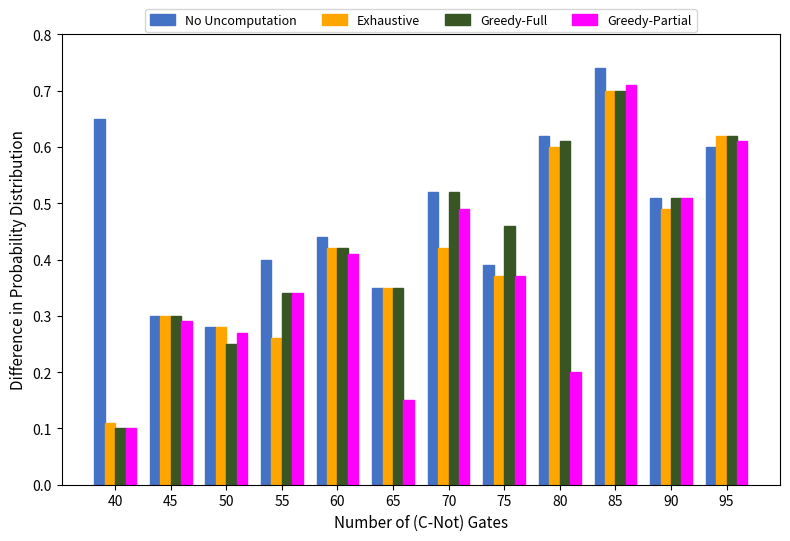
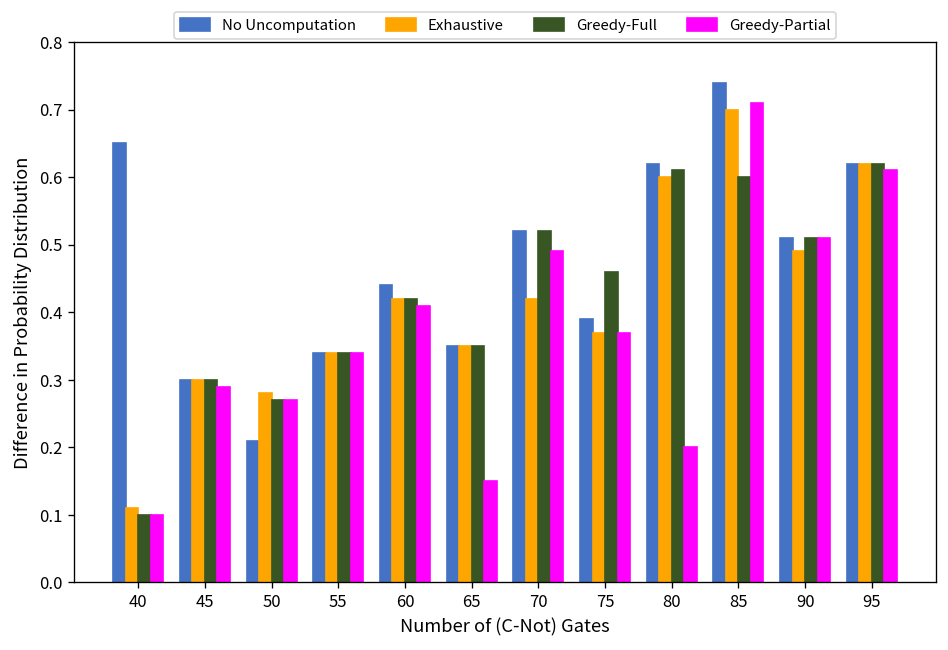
  {
    "No Uncomputation": {
      "40": 0.65,
      "45": 0.30,
-     "50": 0.28,
-     "55": 0.40,
+     "50": 0.21,
+     "55": 0.34,
      "60": 0.44,
      "65": 0.35,
      "70": 0.52,
      "75": 0.39,
      "80": 0.62,
      "85": 0.74,
      "90": 0.51,
-     "95": 0.60
+     "95": 0.62
    },
    "Exhaustive": {
      "40": 0.11,
      "45": 0.30,
      "50": 0.28,
-     "55": 0.26,
+     "55": 0.34,
      "60": 0.42,
      "65": 0.35,
      "70": 0.42,
      "75": 0.37,
      "80": 0.60,
      "85": 0.70,
      "90": 0.49,
      "95": 0.62
    },
    "Greedy-Full": {
      "40": 0.10,
      "45": 0.30,
-     "50": 0.25,
+     "50": 0.27,
      "55": 0.34,
      "60": 0.42,
      "65": 0.35,
      "70": 0.52,
      "75": 0.46,
      "80": 0.61,
-     "85": 0.7,
+     "85": 0.6,
      "90": 0.51,
      "95": 0.62
    },
    "Greedy-Partial": {
      "40": 0.10,
      "45": 0.29,
      "50": 0.27,
      "55": 0.34,
      "60": 0.41,
      "65": 0.15,
      "70": 0.49,
      "75": 0.37,
      "80": 0.20,
      "85": 0.71,
      "90": 0.51,
      "95": 0.61
    }
  }
